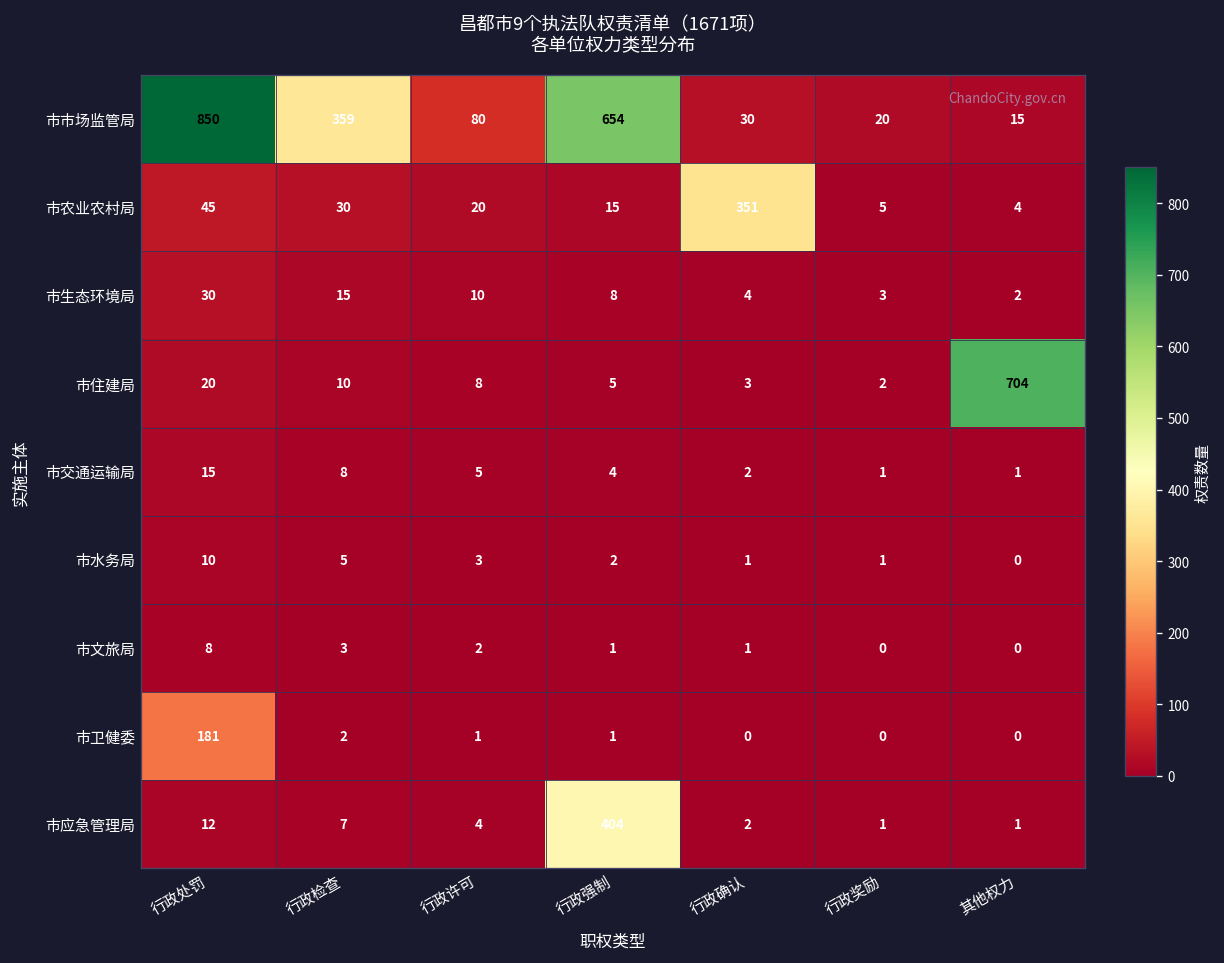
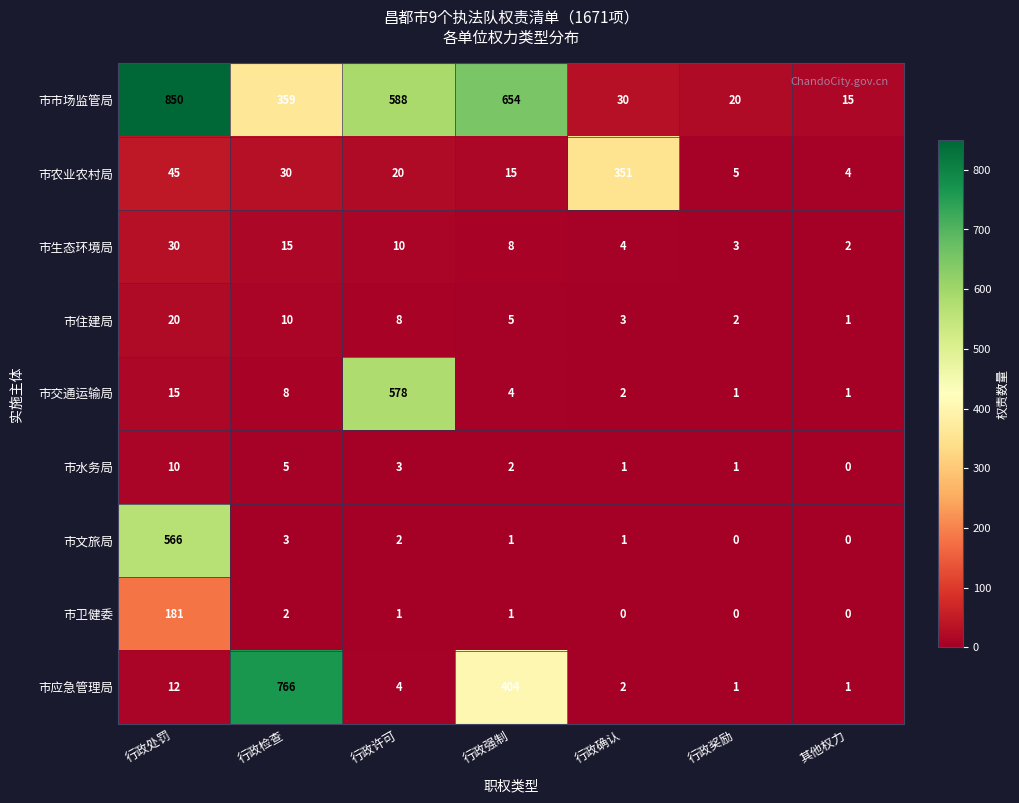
  {
    "市市场监管局": {
      "行政处罚": 850,
      "行政检查": 359,
-     "行政许可": 80,
+     "行政许可": 588,
      "行政强制": 654,
      "行政确认": 30,
      "行政奖励": 20
    },
    "市农业农村局": {
      "行政处罚": 45,
      "行政检查": 30,
      "行政许可": 20,
      "行政强制": 15,
      "行政确认": 351,
      "行政奖励": 5,
      "其他权力": 4
    },
    "市生态环境局": {
      "行政处罚": 30,
      "行政检查": 15,
      "行政许可": 10,
      "行政强制": 8,
      "行政确认": 4,
      "行政奖励": 3,
      "其他权力": 2
    },
    "市住建局": {
      "行政处罚": 20,
      "行政检查": 10,
      "行政许可": 8,
      "行政强制": 5,
      "行政确认": 3,
      "行政奖励": 2,
-     "其他权力": 704
+     "其他权力": 1
    },
    "市交通运输局": {
      "行政处罚": 15,
      "行政检查": 8,
-     "行政许可": 5,
+     "行政许可": 578,
      "行政强制": 4,
      "行政确认": 2,
      "行政奖励": 1,
      "其他权力": 1
    },
    "市水务局": {
      "行政处罚": 10,
      "行政检查": 5,
      "行政许可": 3,
      "行政强制": 2,
      "行政确认": 1,
      "行政奖励": 1,
      "其他权力": 0
    },
    "市文旅局": {
-     "行政处罚": 8,
+     "行政处罚": 566,
      "行政检查": 3,
      "行政许可": 2,
      "行政强制": 1,
      "行政确认": 1,
      "行政奖励": 0,
      "其他权力": 0
    },
    "市卫健委": {
      "行政处罚": 181,
      "行政检查": 2,
      "行政许可": 1,
      "行政强制": 1,
      "行政确认": 0,
      "行政奖励": 0,
      "其他权力": 0
    },
    "市应急管理局": {
      "行政处罚": 12,
-     "行政检查": 7,
+     "行政检查": 766,
      "行政许可": 4,
      "行政强制": 404,
      "行政确认": 2,
      "行政奖励": 1,
      "其他权力": 1
    }
  }
